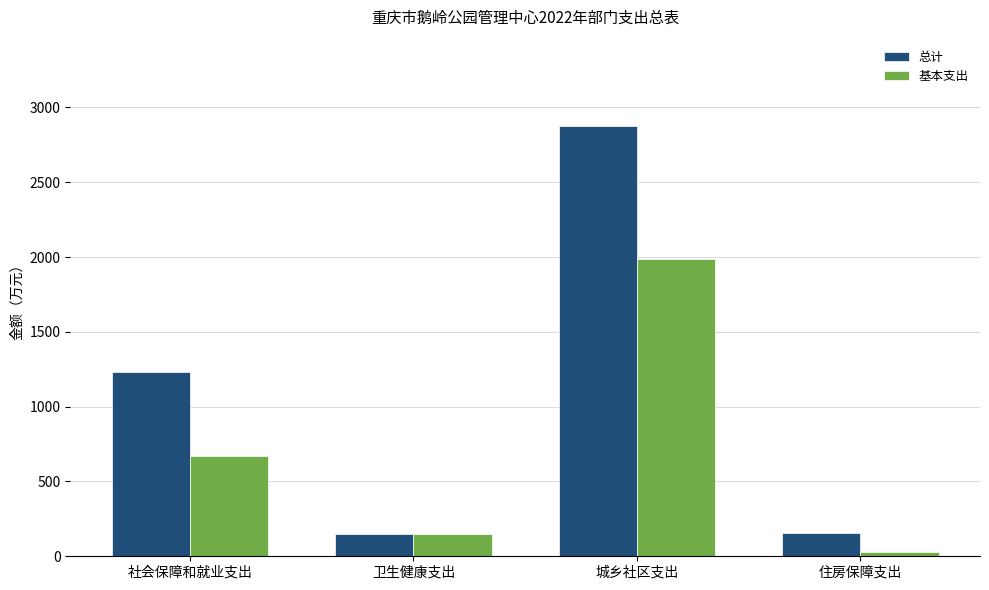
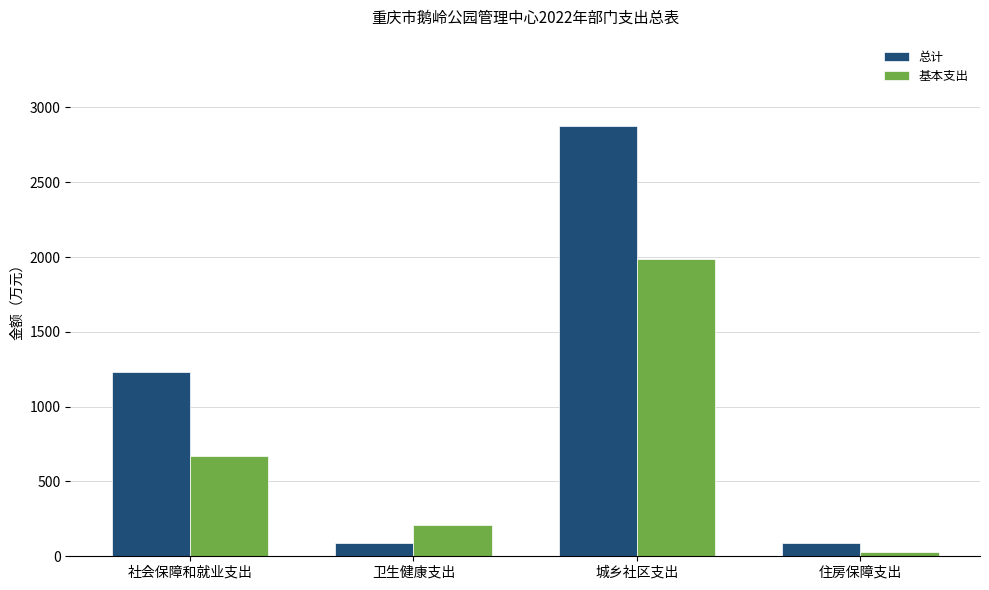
  {
    "总计": {
      "社会保障和就业支出": 1230,
-     "卫生健康支出": 150,
+     "卫生健康支出": 90,
      "城乡社区支出": 2880,
-     "住房保障支出": 160
+     "住房保障支出": 90
    },
    "基本支出": {
      "社会保障和就业支出": 670,
-     "卫生健康支出": 150,
+     "卫生健康支出": 210,
      "城乡社区支出": 1980,
      "住房保障支出": 30
    }
  }
